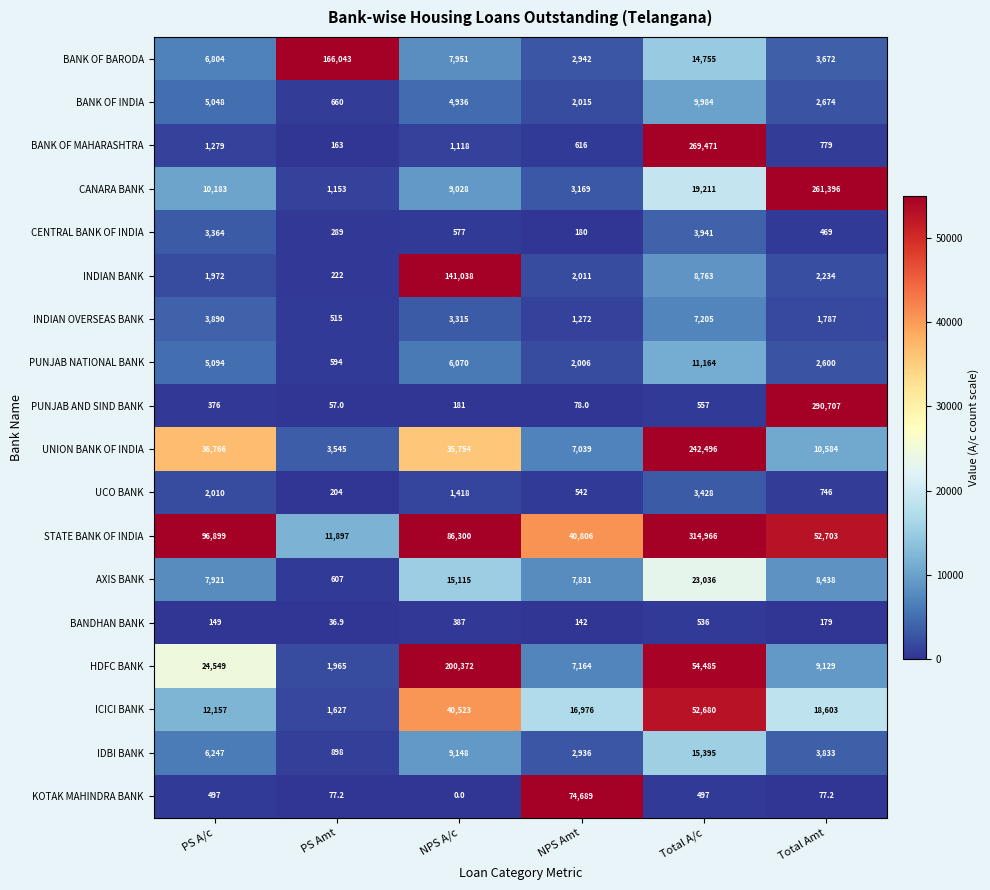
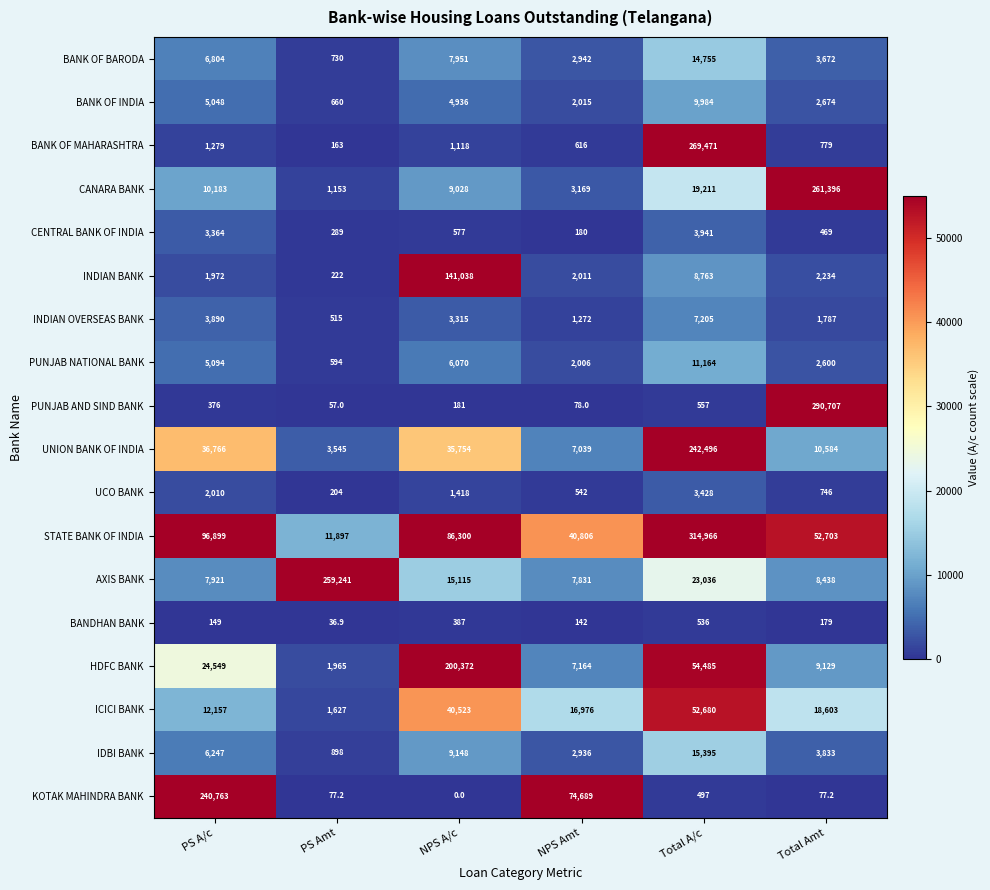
  {
    "BANK OF BARODA": {
      "PS A/c": "6,804",
-     "PS Amt": "166,043",
+     "PS Amt": "730",
      "NPS A/c": "7,951",
      "NPS Amt": "2,942",
      "Total A/c": "14,755",
      "Total Amt": "3,672"
    },
    "BANK OF INDIA": {
      "PS A/c": "5,048",
      "PS Amt": "660",
      "NPS A/c": "4,936",
      "NPS Amt": "2,015",
      "Total A/c": "9,984",
      "Total Amt": "2,674"
    },
    "BANK OF MAHARASHTRA": {
      "PS A/c": "1,279",
      "PS Amt": "163",
      "NPS A/c": "1,118",
      "NPS Amt": "616",
      "Total A/c": "269,471",
      "Total Amt": "779"
    },
    "CANARA BANK": {
      "PS A/c": "10,183",
      "PS Amt": "1,153",
      "NPS A/c": "9,028",
      "NPS Amt": "3,169",
      "Total A/c": "19,211",
      "Total Amt": "261,396"
    },
    "CENTRAL BANK OF INDIA": {
      "PS A/c": "3,364",
      "PS Amt": "289",
      "NPS A/c": "577",
      "NPS Amt": "180",
      "Total A/c": "3,941",
      "Total Amt": "469"
    },
    "INDIAN BANK": {
      "PS A/c": "1,972",
      "PS Amt": "222",
      "NPS A/c": "141,038",
      "NPS Amt": "2,011",
      "Total A/c": "8,763",
      "Total Amt": "2,234"
    },
    "INDIAN OVERSEAS BANK": {
      "PS A/c": "3,890",
      "PS Amt": "515",
      "NPS A/c": "3,315",
      "NPS Amt": "1,272",
      "Total A/c": "7,205",
      "Total Amt": "1,787"
    },
    "PUNJAB NATIONAL BANK": {
      "PS A/c": "5,094",
      "PS Amt": "594",
      "NPS A/c": "6,070",
      "NPS Amt": "2,006",
      "Total A/c": "11,164",
      "Total Amt": "2,600"
    },
    "PUNJAB AND SIND BANK": {
      "PS A/c": "376",
      "PS Amt": "57.0",
      "NPS A/c": "181",
      "NPS Amt": "78.0",
      "Total A/c": "557",
      "Total Amt": "290,707"
    },
    "UNION BANK OF INDIA": {
      "PS A/c": "36,766",
      "PS Amt": "3,545",
      "NPS A/c": "35,754",
      "NPS Amt": "7,039",
      "Total A/c": "242,496",
      "Total Amt": "10,584"
    },
    "UCO BANK": {
      "PS A/c": "2,010",
      "PS Amt": "204",
      "NPS A/c": "1,418",
      "NPS Amt": "542",
      "Total A/c": "3,428",
      "Total Amt": "746"
    },
    "STATE BANK OF INDIA": {
      "PS A/c": "96,899",
      "PS Amt": "11,897",
      "NPS A/c": "86,300",
      "NPS Amt": "40,806",
      "Total A/c": "314,966",
      "Total Amt": "52,703"
    },
    "AXIS BANK": {
      "PS A/c": "7,921",
-     "PS Amt": "607",
+     "PS Amt": "259,241",
      "NPS A/c": "15,115",
      "NPS Amt": "7,831",
      "Total A/c": "23,036",
      "Total Amt": "8,438"
    },
    "BANDHAN BANK": {
      "PS A/c": "149",
      "PS Amt": "36.9",
      "NPS A/c": "387",
      "NPS Amt": "142",
      "Total A/c": "536",
      "Total Amt": "179"
    },
    "HDFC BANK": {
      "PS A/c": "24,549",
      "PS Amt": "1,965",
      "NPS A/c": "200,372",
      "NPS Amt": "7,164",
      "Total A/c": "54,485",
      "Total Amt": "9,129"
    },
    "ICICI BANK": {
      "PS A/c": "12,157",
      "PS Amt": "1,627",
      "NPS A/c": "40,523",
      "NPS Amt": "16,976",
      "Total A/c": "52,680",
      "Total Amt": "18,603"
    },
    "IDBI BANK": {
      "PS A/c": "6,247",
      "PS Amt": "898",
      "NPS A/c": "9,148",
      "NPS Amt": "2,936",
      "Total A/c": "15,395",
      "Total Amt": "3,833"
    },
    "KOTAK MAHINDRA BANK": {
-     "PS A/c": "497",
+     "PS A/c": "240,763",
      "PS Amt": "77.2",
      "NPS A/c": "0.0",
      "NPS Amt": "74,689",
      "Total A/c": "497",
      "Total Amt": "77.2"
    }
  }
